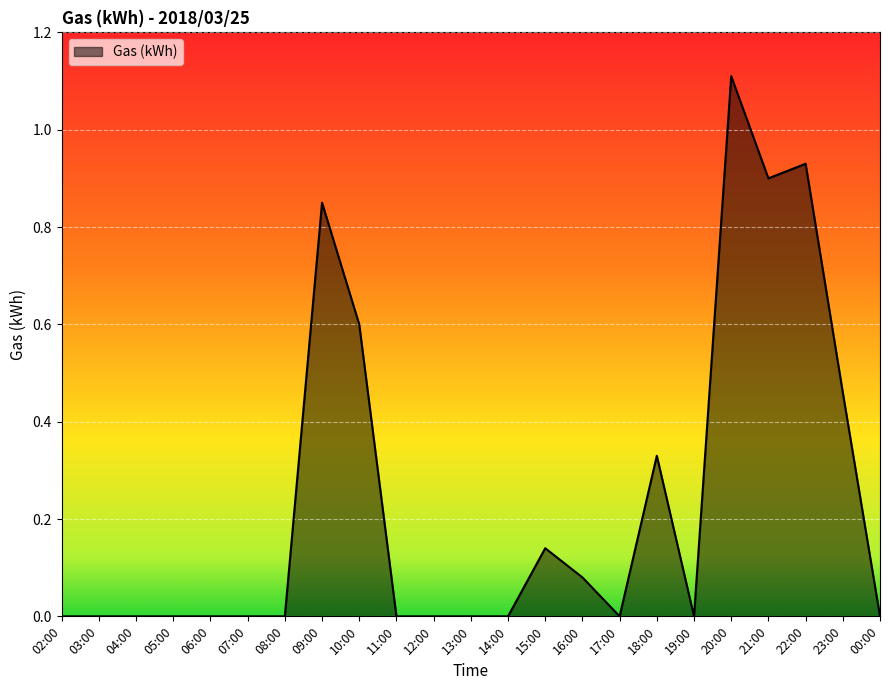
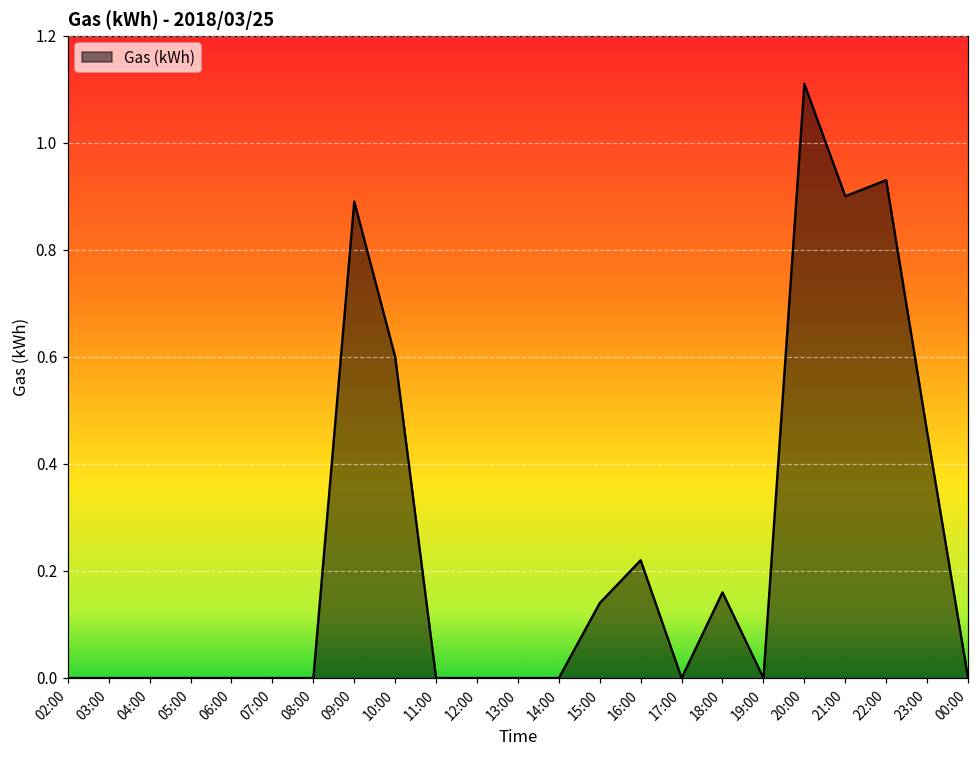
  {
    "02:00": 0.00,
    "03:00": 0.00,
    "04:00": 0.00,
    "05:00": 0.00,
    "06:00": 0.00,
    "07:00": 0.00,
    "08:00": 0.00,
-   "09:00": 0.85,
+   "09:00": 0.89,
    "10:00": 0.60,
    "11:00": 0.00,
    "12:00": 0.00,
    "13:00": 0.00,
    "14:00": 0.00,
    "15:00": 0.14,
-   "16:00": 0.08,
+   "16:00": 0.22,
    "17:00": 0.00,
-   "18:00": 0.33,
+   "18:00": 0.16,
    "19:00": 0.00,
    "20:00": 1.11,
    "21:00": 0.90,
    "22:00": 0.93,
    "23:00": 0.46,
    "00:00": 0.00
  }
